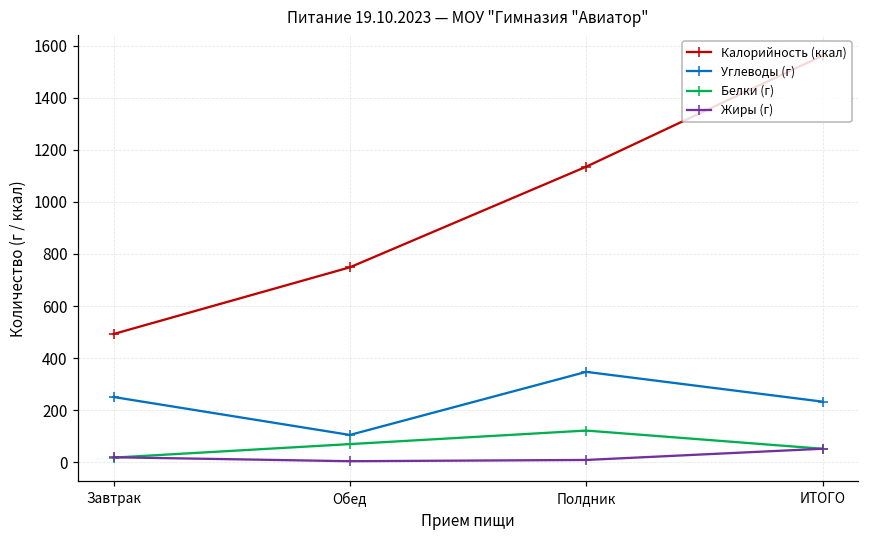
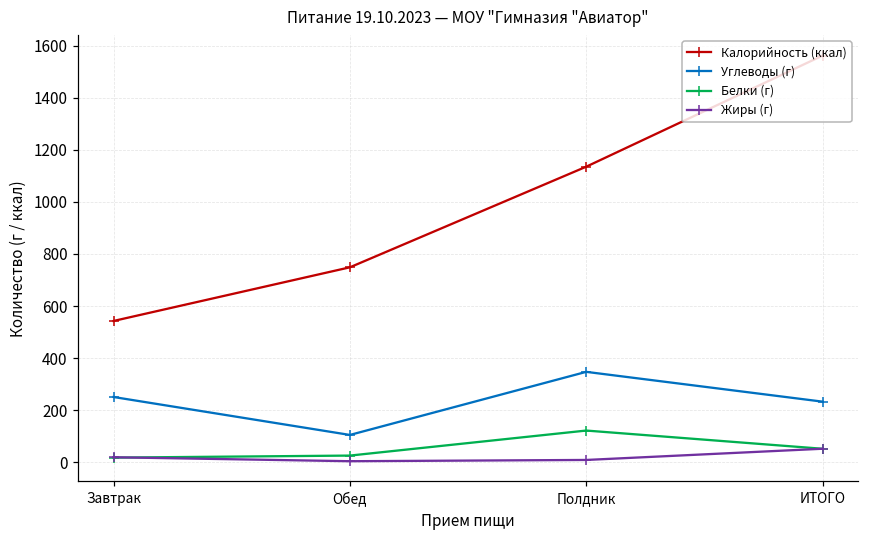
  {
    "Калорийность (ккал)": {
-     "Завтрак": 490,
+     "Завтрак": 540,
      "Обед": 750,
      "Полдник": 1140
    },
    "Углеводы (г)": {
      "Завтрак": 250,
      "Обед": 100,
      "Полдник": 350,
      "ИТОГО": 230
    },
    "Белки (г)": {
-     "Обед": 70,
+     "Обед": 30,
      "Полдник": 120
    },
    "Жиры (г)": {
      "Обед": 0,
      "Полдник": 10
    }
  }
